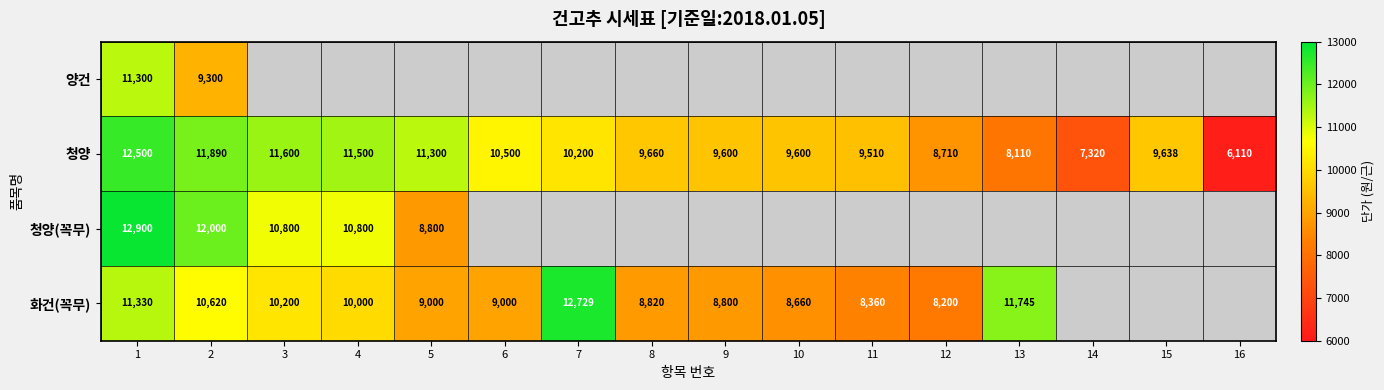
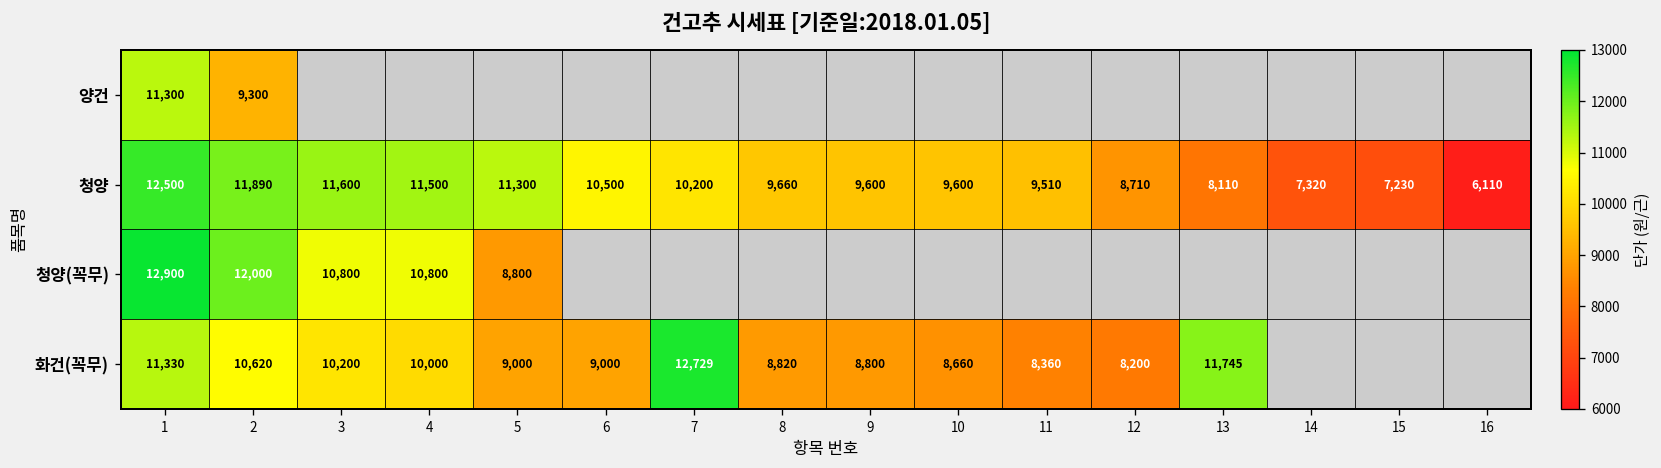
  {
    "양건": {
      "1": "11,300",
      "2": "9,300"
    },
    "청양": {
      "1": "12,500",
      "2": "11,890",
      "3": "11,600",
      "4": "11,500",
      "5": "11,300",
      "6": "10,500",
      "7": "10,200",
      "8": "9,660",
      "9": "9,600",
      "10": "9,600",
      "11": "9,510",
      "12": "8,710",
      "13": "8,110",
      "14": "7,320",
-     "15": "9,638",
+     "15": "7,230",
      "16": "6,110"
    },
    "청양(꼭무)": {
      "1": "12,900",
      "2": "12,000",
      "3": "10,800",
      "4": "10,800",
      "5": "8,800"
    },
    "화건(꼭무)": {
      "1": "11,330",
      "2": "10,620",
      "3": "10,200",
      "4": "10,000",
      "5": "9,000",
      "6": "9,000",
      "7": "12,729",
      "8": "8,820",
      "9": "8,800",
      "10": "8,660",
      "11": "8,360",
      "12": "8,200",
      "13": "11,745"
    }
  }
